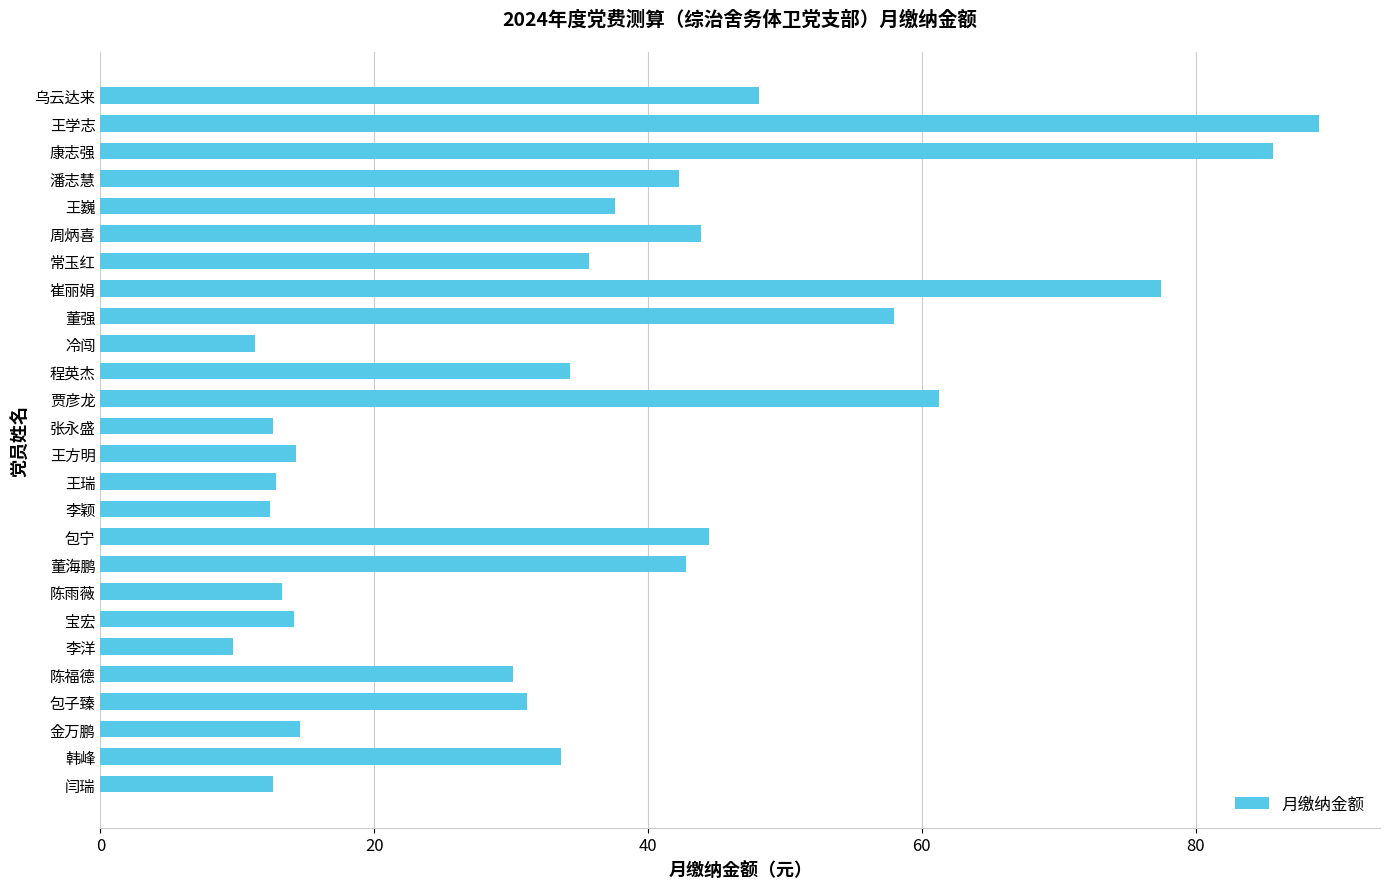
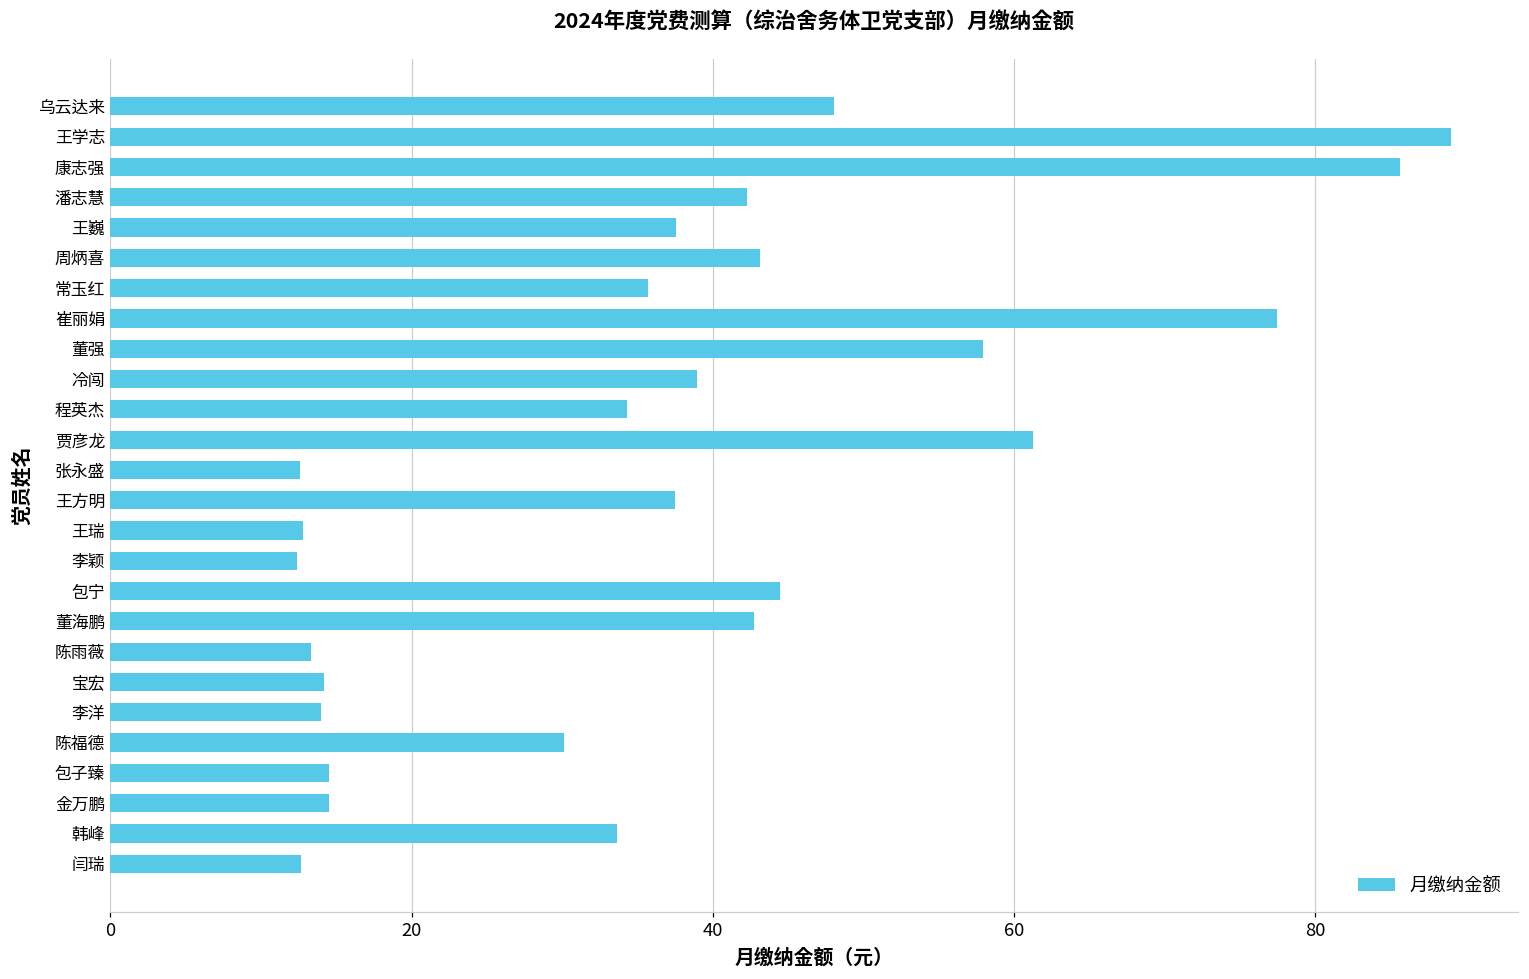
  {
    "乌云达来": 48.1,
    "王学志": 89.0,
    "康志强": 85.7,
    "潘志慧": 42.2,
    "王巍": 37.6,
-   "周炳喜": 43.9,
+   "周炳喜": 43.1,
    "常玉红": 35.7,
    "崔丽娟": 77.4,
    "董强": 58.0,
-   "冷闯": 11.3,
+   "冷闯": 39.0,
    "程英杰": 34.3,
    "贾彦龙": 61.3,
    "张永盛": 12.6,
-   "王方明": 14.3,
+   "王方明": 37.5,
    "王瑞": 12.8,
    "李颖": 12.4,
    "包宁": 44.5,
    "董海鹏": 42.8,
    "陈雨薇": 13.3,
    "宝宏": 14.2,
-   "李洋": 9.7,
+   "李洋": 14.0,
    "陈福德": 30.1,
-   "包子臻": 31.1,
+   "包子臻": 14.5,
    "金万鹏": 14.5,
    "韩峰": 33.7,
    "闫瑞": 12.6
  }
